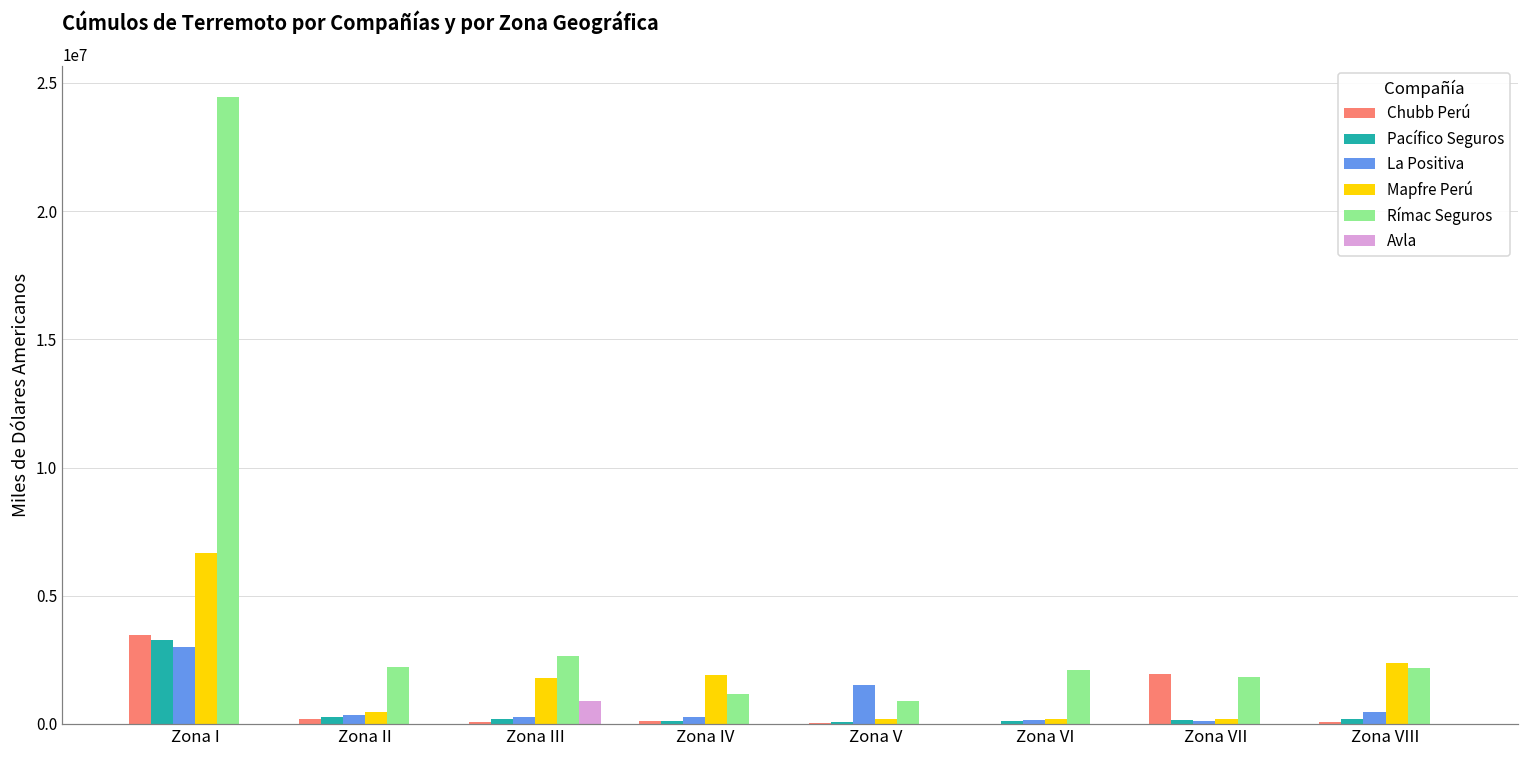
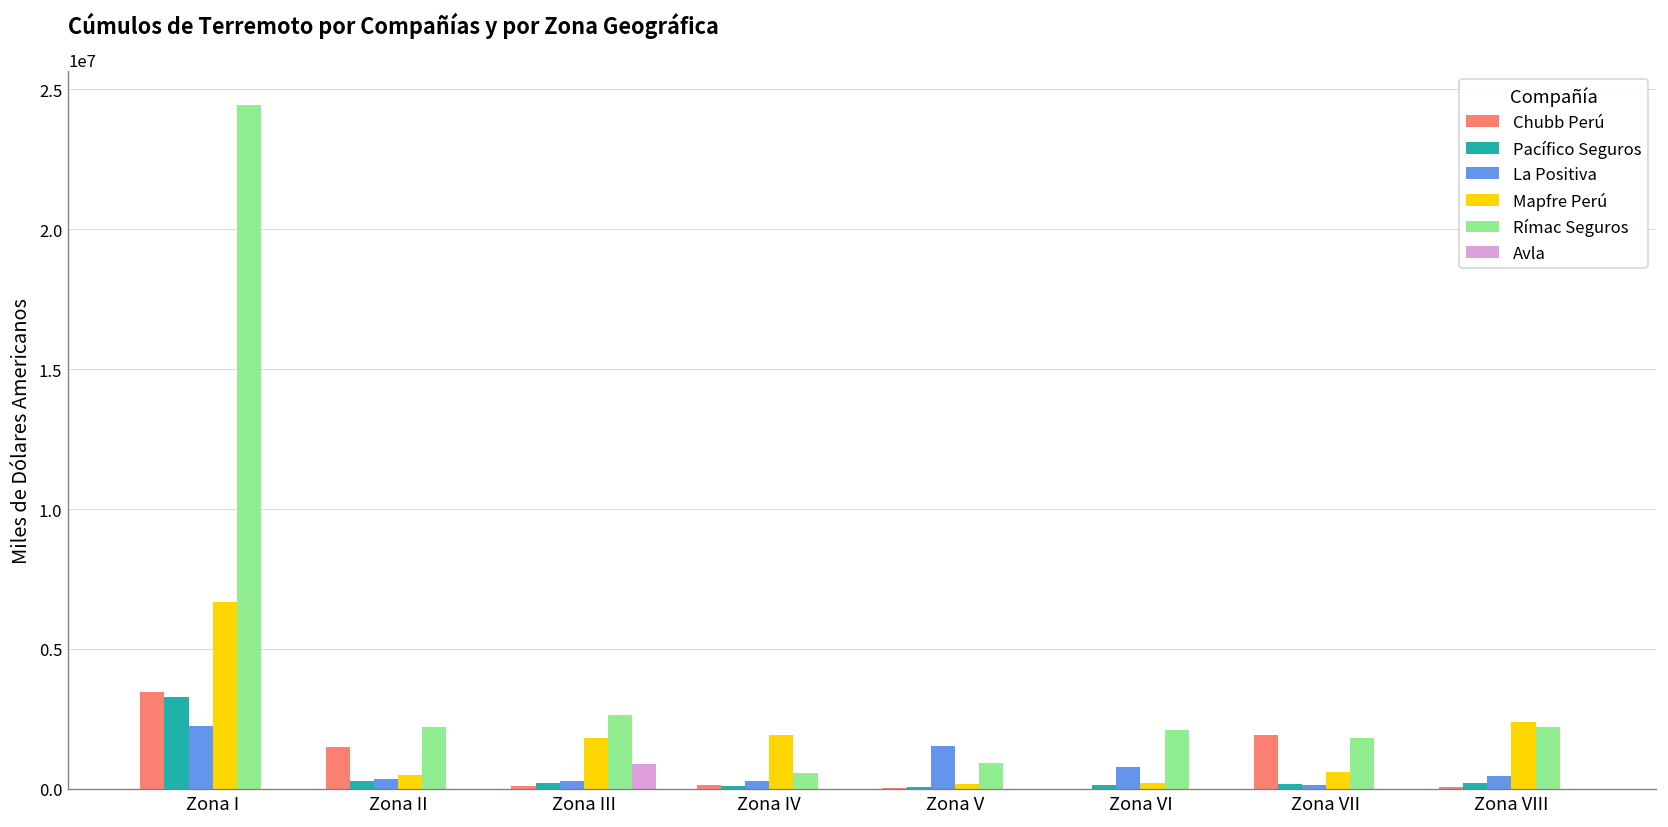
  {
    "Chubb Perú": {
      "Zona I": 3500000,
-     "Zona II": 200000,
+     "Zona II": 1500000,
      "Zona IV": 100000,
      "Zona VII": 1900000
    },
    "Pacífico Seguros": {
      "Zona I": 3300000,
      "Zona II": 300000,
      "Zona III": 200000,
      "Zona VI": 100000,
      "Zona VII": 200000,
      "Zona VIII": 200000
    },
    "La Positiva": {
-     "Zona I": 3000000,
+     "Zona I": 2200000,
      "Zona II": 300000,
      "Zona III": 300000,
      "Zona IV": 300000,
      "Zona V": 1500000,
-     "Zona VI": 100000,
+     "Zona VI": 800000,
      "Zona VII": 100000,
      "Zona VIII": 500000
    },
    "Mapfre Perú": {
      "Zona I": 6700000,
      "Zona II": 500000,
      "Zona III": 1800000,
      "Zona IV": 1900000,
      "Zona V": 200000,
      "Zona VI": 200000,
-     "Zona VII": 200000,
+     "Zona VII": 600000,
      "Zona VIII": 2400000
    },
    "Rímac Seguros": {
      "Zona I": 24400000,
      "Zona II": 2200000,
      "Zona III": 2600000,
-     "Zona IV": 1200000,
+     "Zona IV": 600000,
      "Zona V": 900000,
      "Zona VI": 2100000,
      "Zona VII": 1800000,
      "Zona VIII": 2200000
    },
    "Avla": {
      "Zona III": 900000
    }
  }
